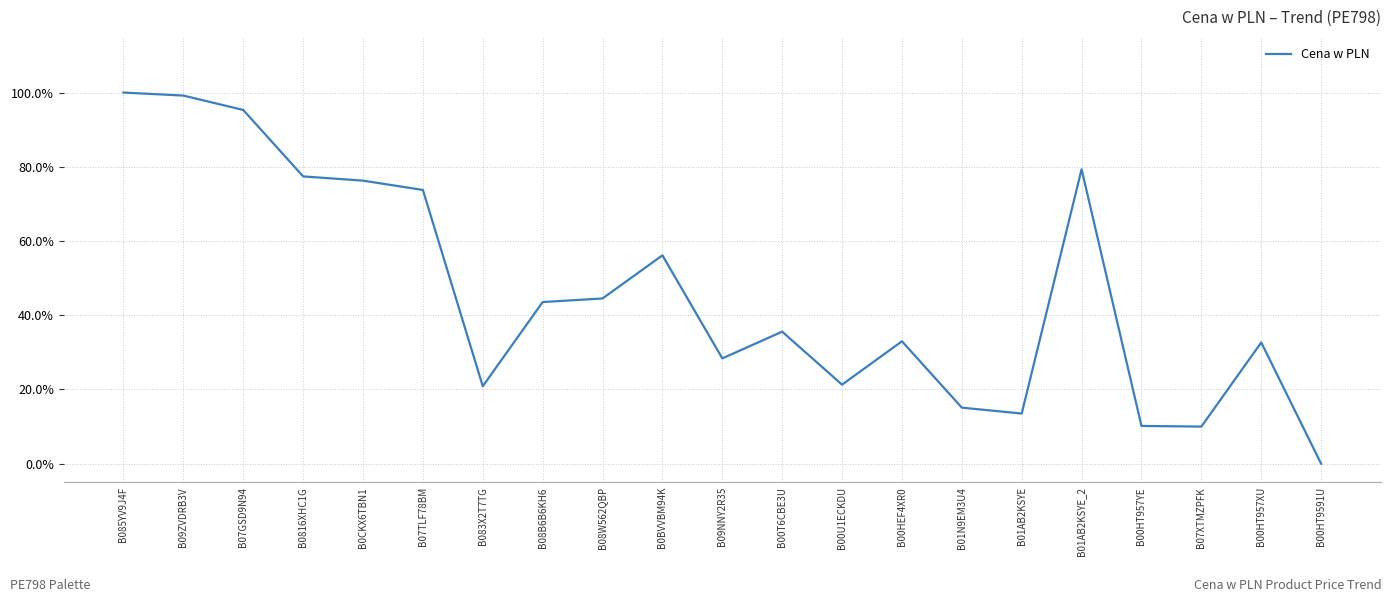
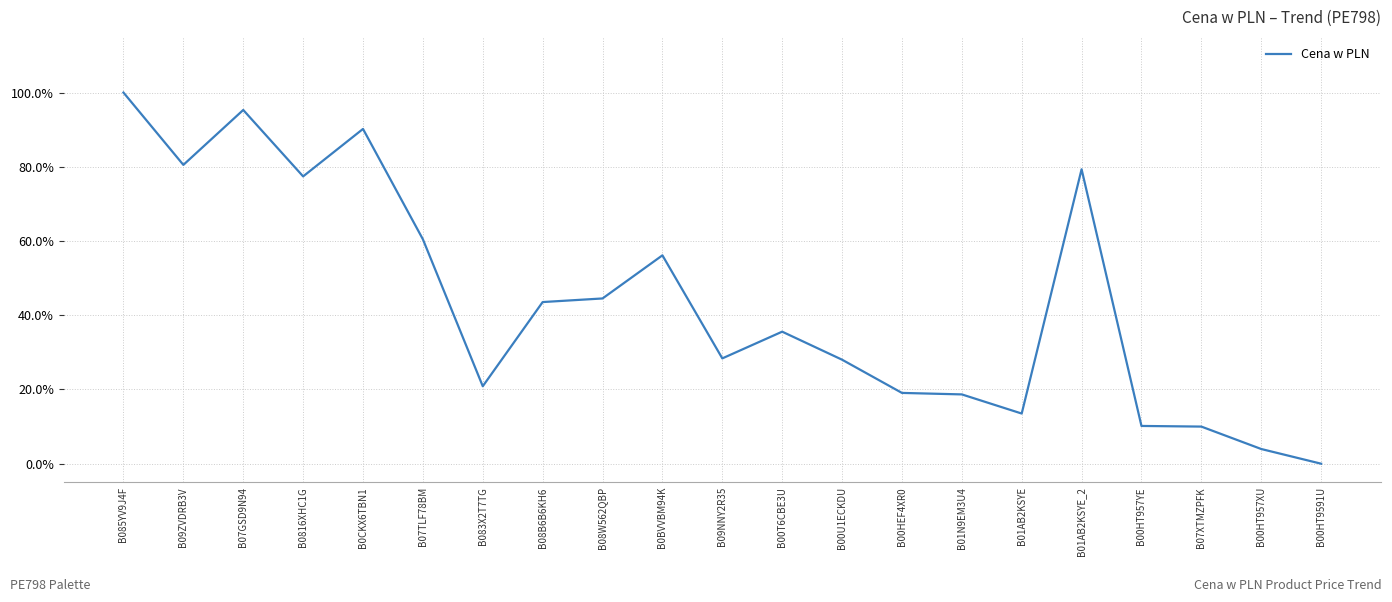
  {
    "B085YV9J4F": "100%",
-   "B09ZVDRB3V": "99%",
+   "B09ZVDRB3V": "81%",
    "B07GSD9N94": "95%",
    "B0816XHC1G": "77%",
-   "B0CKX6TBN1": "76%",
-   "B07TLF78BM": "74%",
+   "B0CKX6TBN1": "90%",
+   "B07TLF78BM": "60%",
    "B083X2T7TG": "21%",
    "B08B6B6KH6": "44%",
    "B08W562QBP": "45%",
    "B0BVVBM94K": "56%",
    "B09NNY2R35": "28%",
    "B00T6CBE3U": "36%",
-   "B00U1ECKDU": "21%",
-   "B00HEF4XR0": "33%",
-   "B01N9EM3U4": "15%",
+   "B00U1ECKDU": "28%",
+   "B00HEF4XR0": "19%",
+   "B01N9EM3U4": "19%",
    "B01AB2KSYE": "14%",
    "B01AB2KSYE_2": "79%",
    "B00HT957YE": "10%",
    "B07XTMZPFK": "10%",
-   "B00HT957XU": "33%",
+   "B00HT957XU": "4%",
    "B00HT9591U": "0%"
  }
